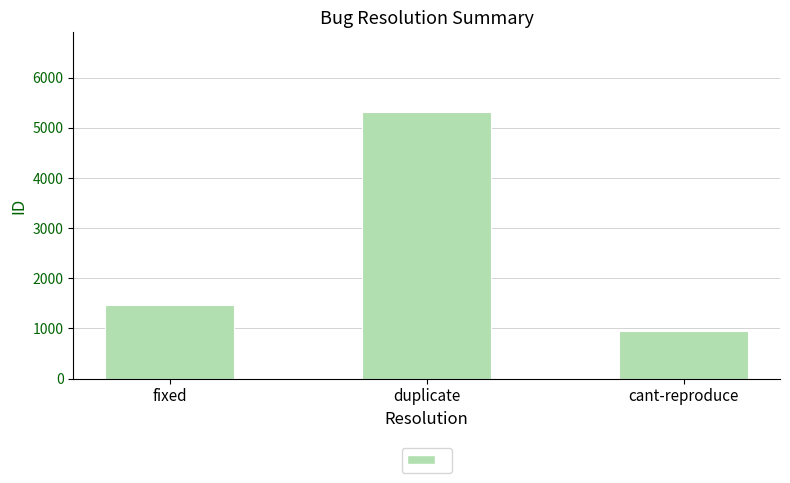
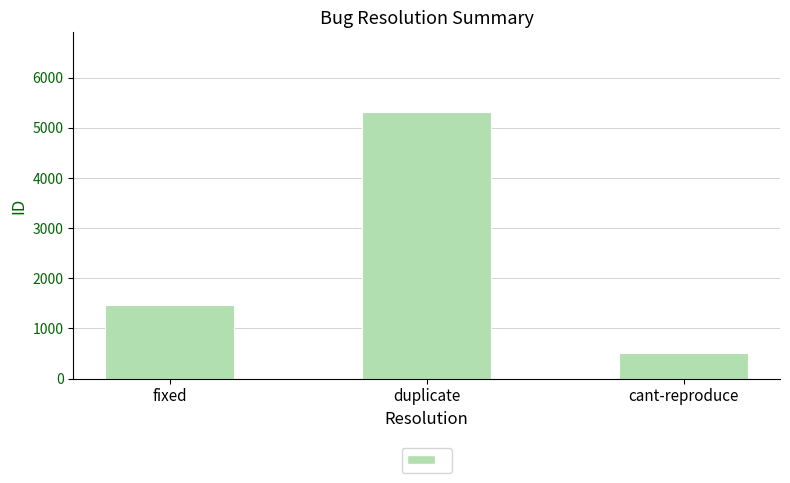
  {
    "fixed": 1500,
    "duplicate": 5300,
-   "cant-reproduce": 900
+   "cant-reproduce": 500
  }
